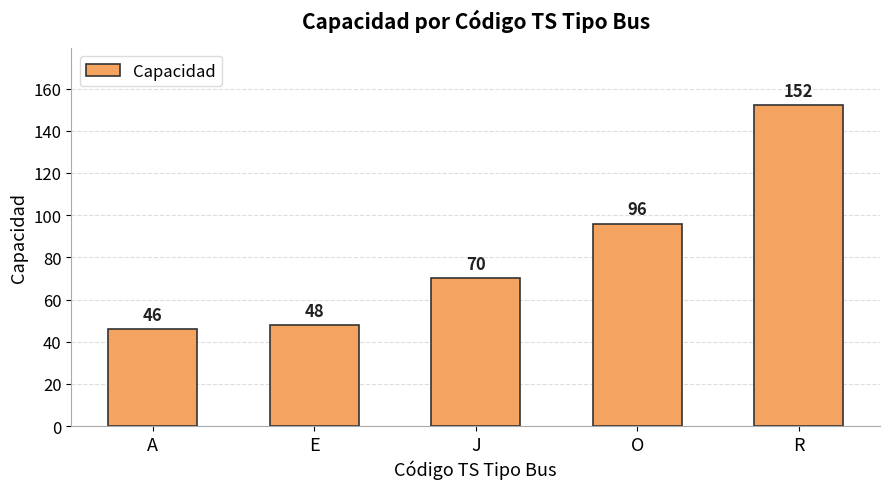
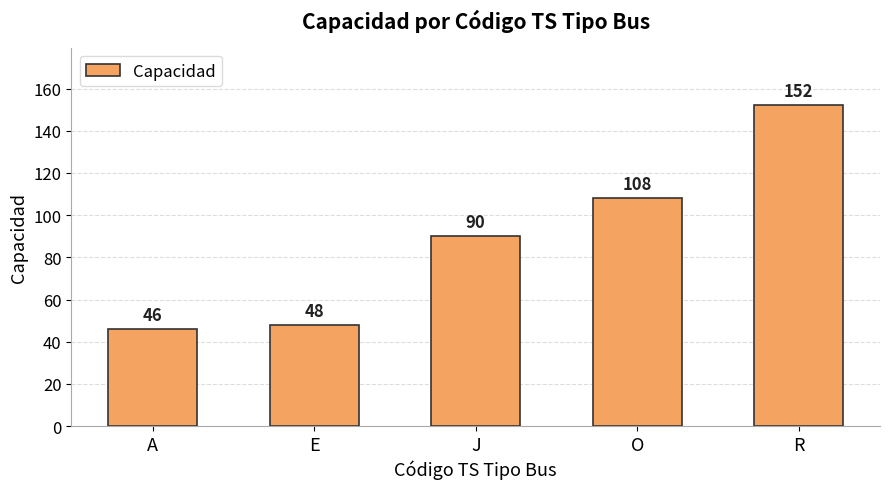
  {
    "A": 46,
    "E": 48,
-   "J": 70,
-   "O": 96,
+   "J": 90,
+   "O": 108,
    "R": 152
  }
